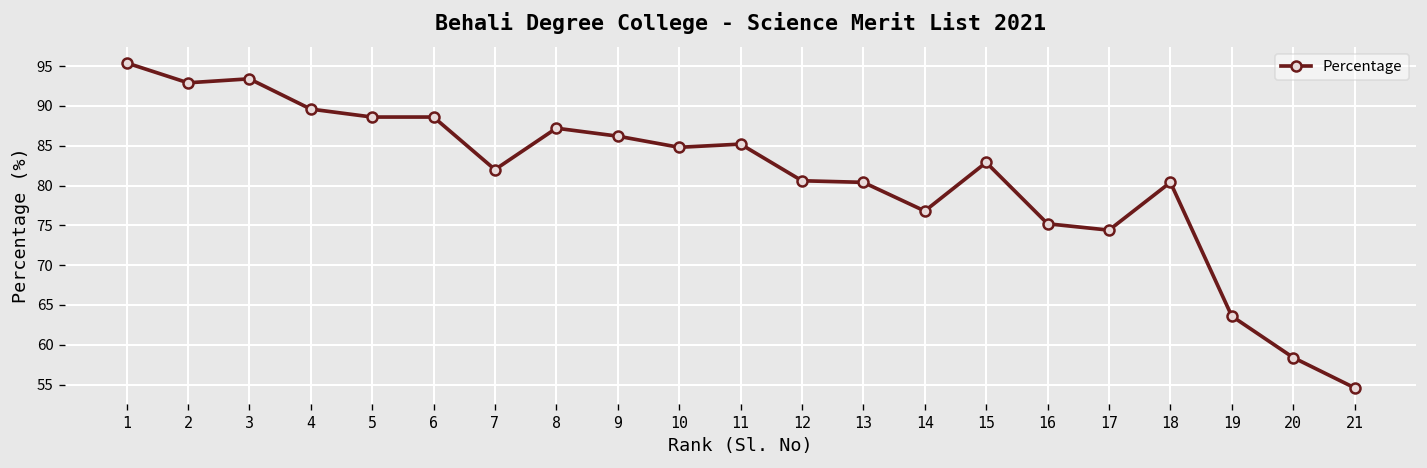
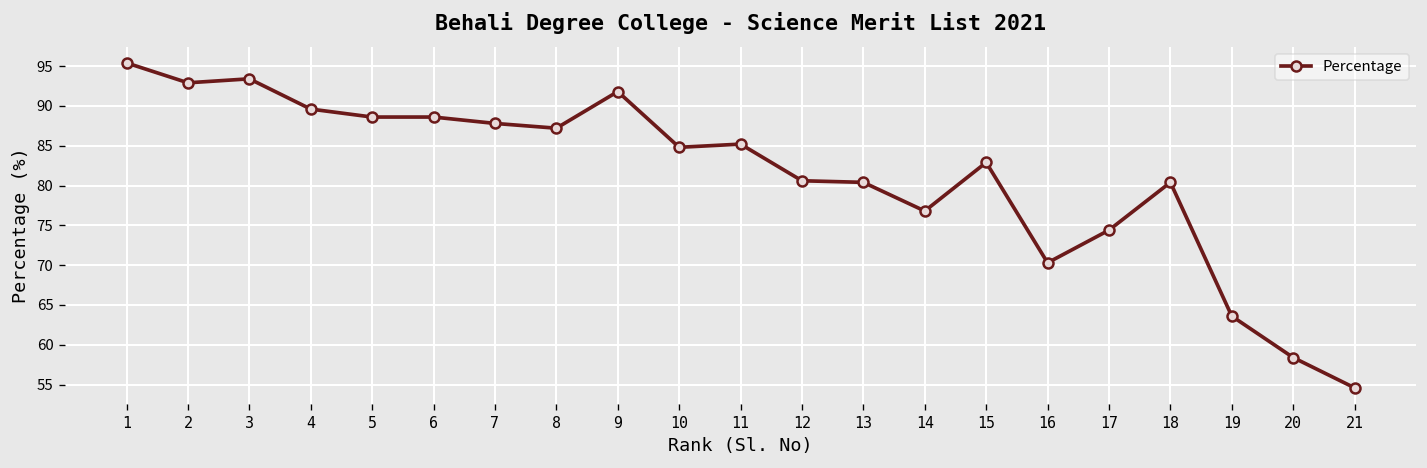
  {
    "1": 95,
    "2": 93,
    "3": 93,
    "4": 90,
    "5": 89,
    "6": 89,
-   "7": 82,
+   "7": 88,
    "8": 87,
-   "9": 86,
+   "9": 92,
    "10": 85,
    "11": 85,
    "12": 81,
    "13": 80,
    "14": 77,
    "15": 83,
-   "16": 75,
+   "16": 70,
    "17": 74,
    "18": 80,
    "19": 64,
    "20": 58,
    "21": 55
  }
